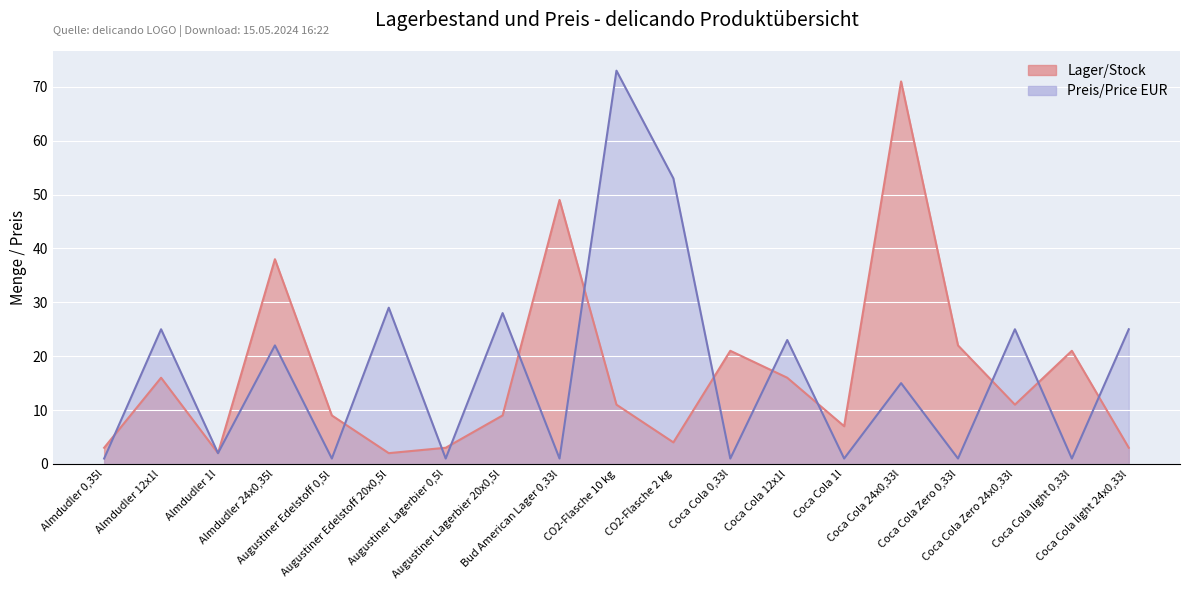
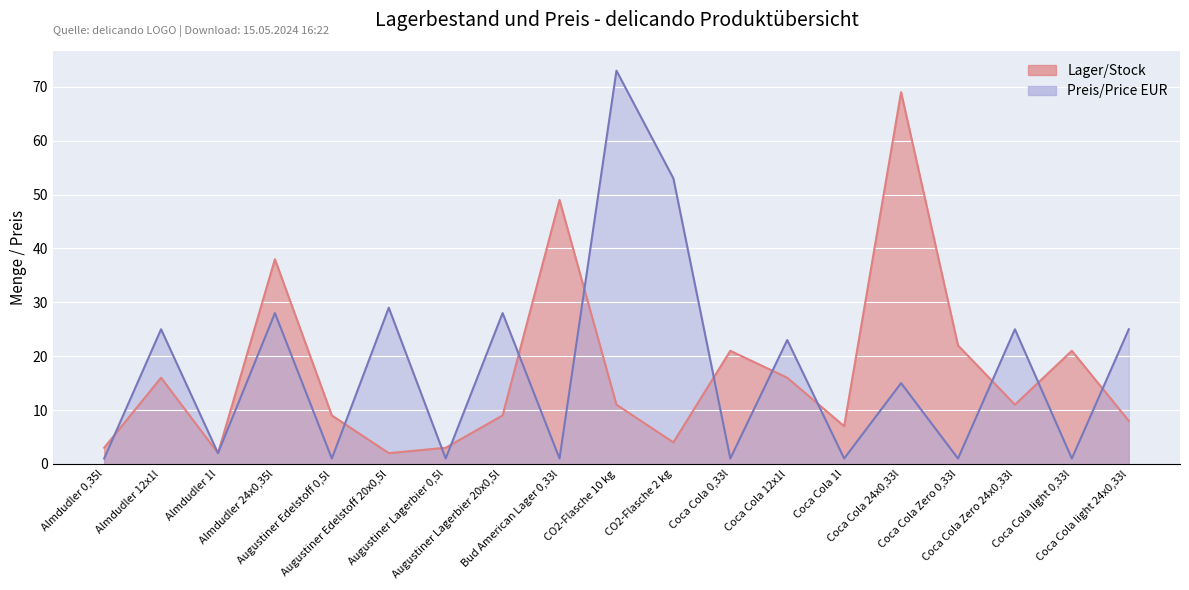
  {
    "Lager/Stock": {
      "Almdudler 0,35l": 3,
      "Almdudler 12x1l": 16,
      "Almdudler 24x0,35l": 38,
      "Augustiner Edelstoff 0,5l": 9,
      "Augustiner Edelstoff 20x0,5l": 2,
      "Augustiner Lagerbier 0,5l": 3,
      "Augustiner Lagerbier 20x0,5l": 9,
      "Bud American Lager 0,33l": 49,
      "CO2-Flasche 10 kg": 11,
      "CO2-Flasche 2 kg": 4,
      "Coca Cola 0,33l": 21,
      "Coca Cola 12x1l": 16,
      "Coca Cola 1l": 7,
-     "Coca Cola 24x0,33l": 71,
+     "Coca Cola 24x0,33l": 69,
      "Coca Cola Zero 0,33l": 22,
      "Coca Cola Zero 24x0,33l": 11,
      "Coca Cola light 0,33l": 21,
-     "Coca Cola light 24x0,33l": 3
+     "Coca Cola light 24x0,33l": 8
    },
    "Preis/Price EUR": {
      "Almdudler 0,35l": 1,
      "Almdudler 12x1l": 25,
-     "Almdudler 24x0,35l": 22,
+     "Almdudler 24x0,35l": 28,
      "Augustiner Edelstoff 0,5l": 1,
      "Augustiner Edelstoff 20x0,5l": 29,
      "Augustiner Lagerbier 0,5l": 1,
      "Augustiner Lagerbier 20x0,5l": 28,
      "Bud American Lager 0,33l": 1,
      "CO2-Flasche 10 kg": 73,
      "CO2-Flasche 2 kg": 53,
      "Coca Cola 0,33l": 1,
      "Coca Cola 12x1l": 23,
      "Coca Cola 1l": 1,
      "Coca Cola 24x0,33l": 15,
      "Coca Cola Zero 0,33l": 1,
      "Coca Cola Zero 24x0,33l": 25,
      "Coca Cola light 0,33l": 1,
      "Coca Cola light 24x0,33l": 25
    }
  }
